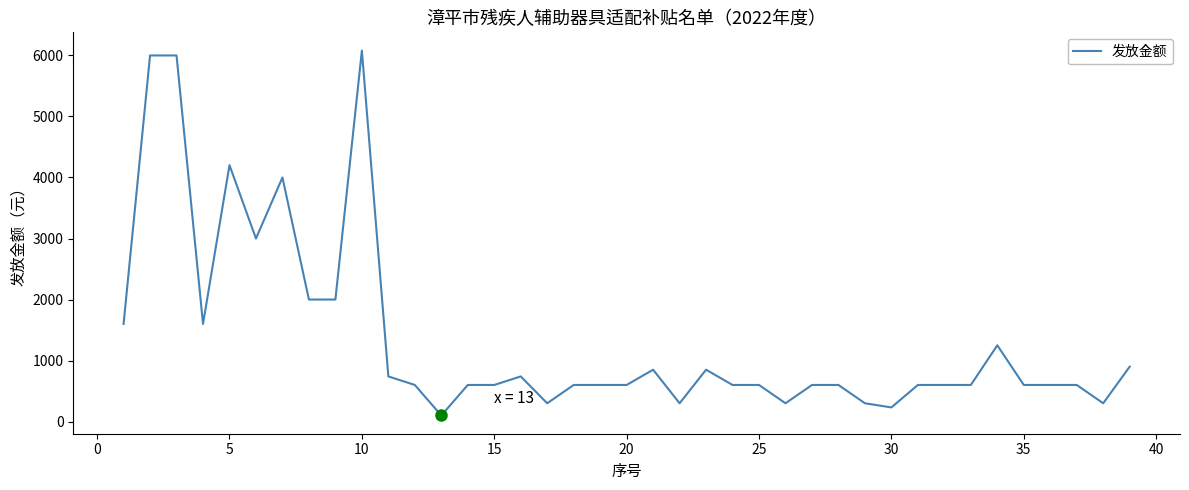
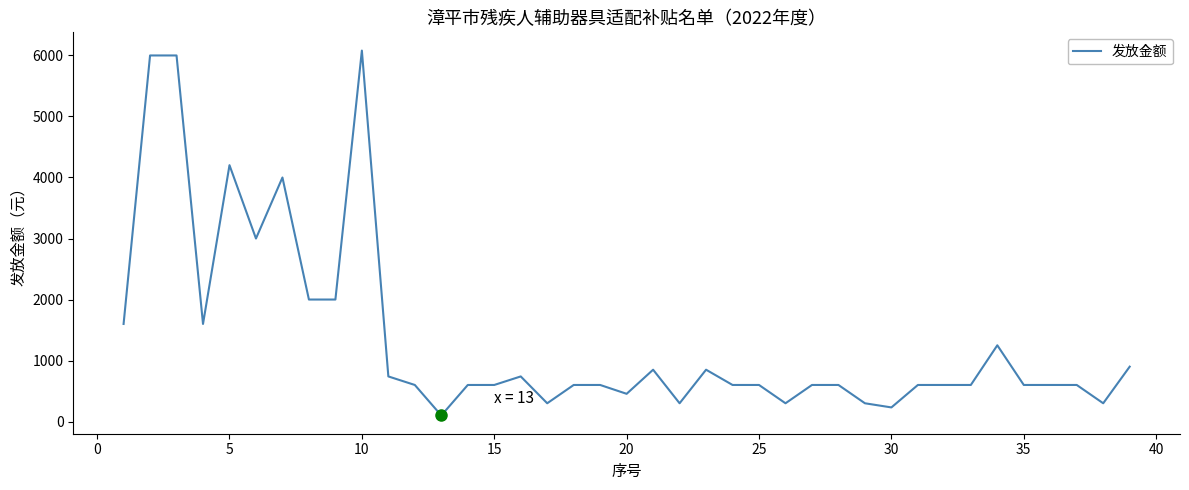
  {
    "发放金额": {
      "5": 4200,
      "10": 6100,
-     "20": 600,
+     "20": 500,
      "25": 600,
      "30": 200,
      "35": 600
    }
  }
